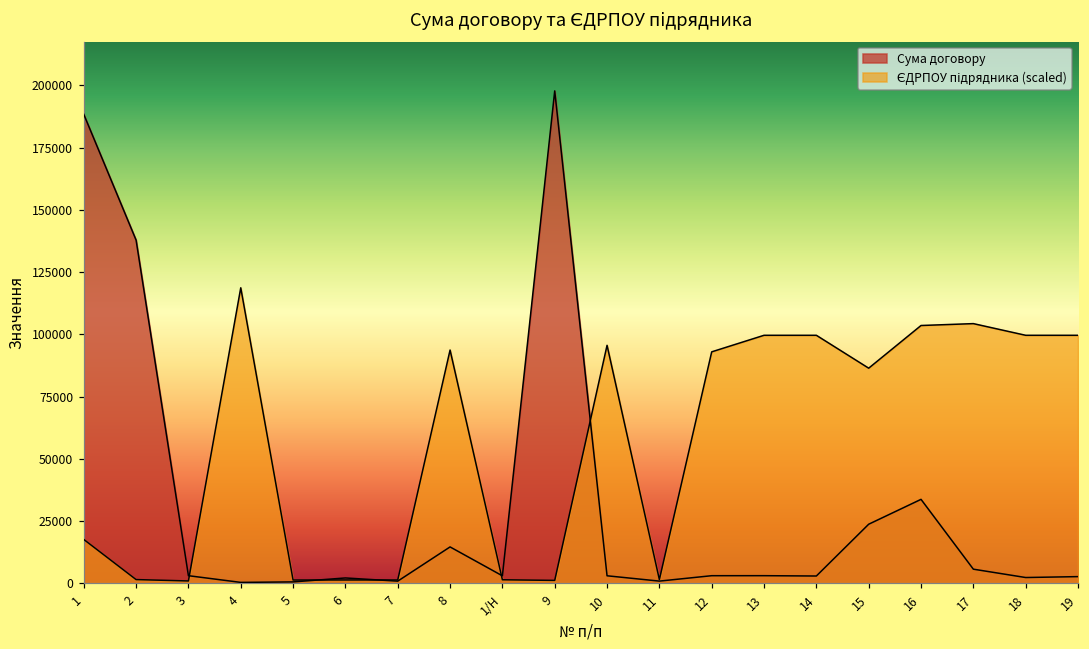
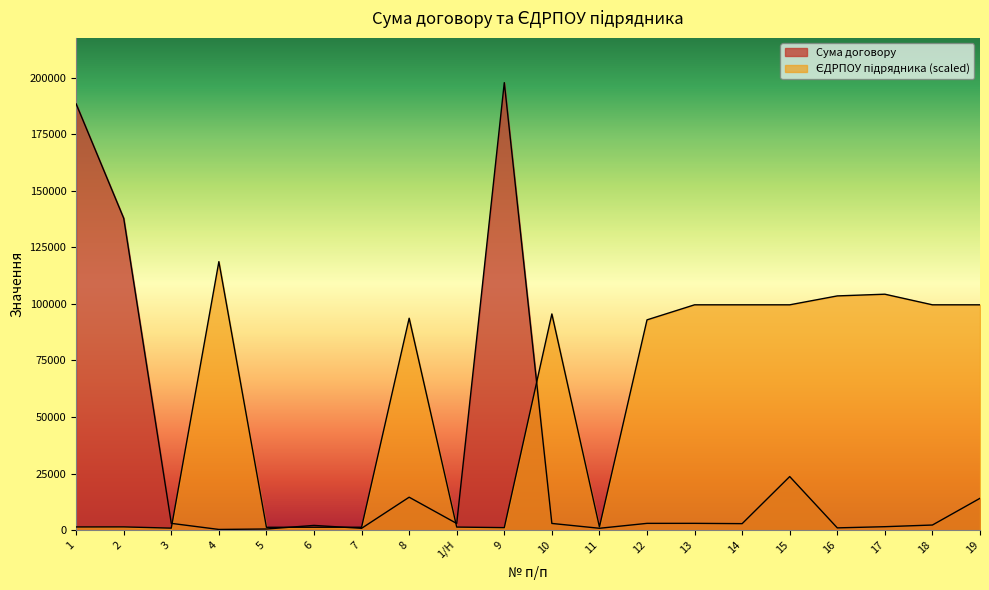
  {
    "Сума договору": {
      "1": 188000,
      "2": 138000,
      "3": 3000,
      "4": 0,
      "8": 15000,
      "1/Н": 3000,
      "9": 198000,
      "10": 3000,
      "12": 3000,
      "13": 3000,
      "14": 3000,
      "15": 24000,
-     "16": 34000,
-     "17": 6000,
+     "16": 1000,
+     "17": 2000,
      "18": 2000,
-     "19": 3000
+     "19": 14000
    },
    "ЄДРПОУ підрядника (scaled)": {
-     "1": 18000,
+     "1": 1000,
      "2": 1000,
      "3": 1000,
      "4": 119000,
      "8": 94000,
      "1/Н": 1000,
      "9": 1000,
      "10": 96000,
      "12": 93000,
      "13": 100000,
      "14": 100000,
-     "15": 86000,
+     "15": 100000,
      "16": 104000,
      "17": 104000,
      "18": 100000,
      "19": 100000
    }
  }
